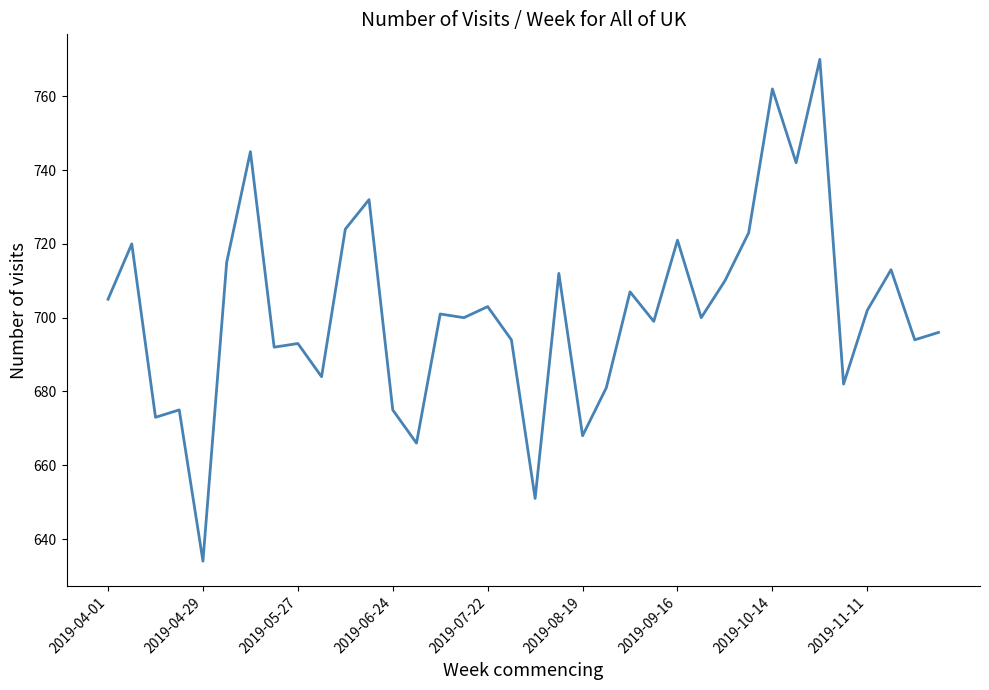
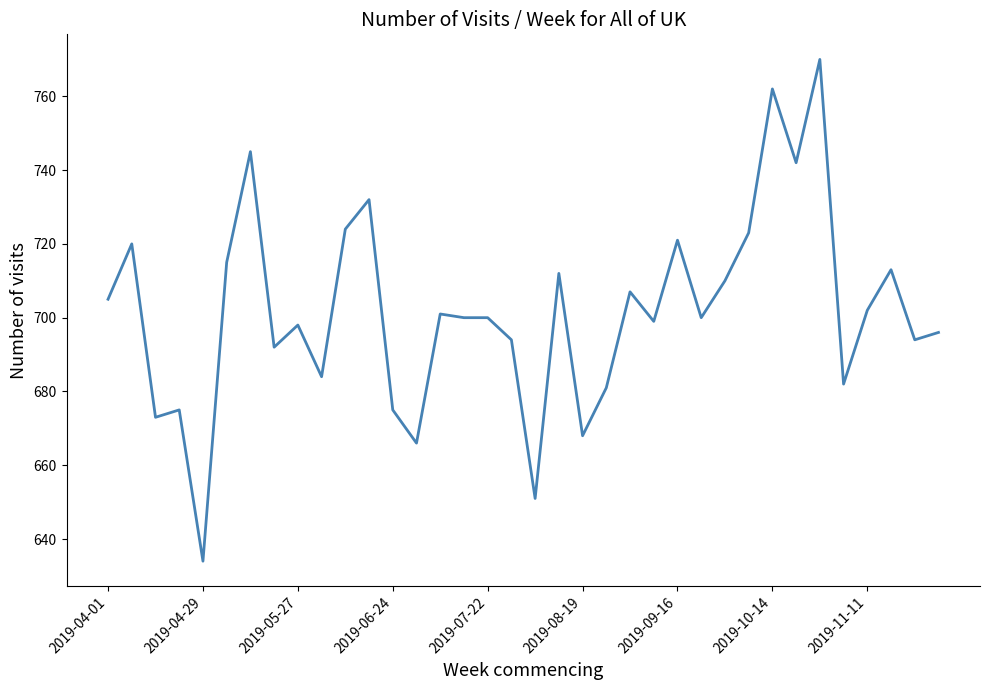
  {
    "2019-04-01": 705,
    "2019-04-29": 634,
-   "2019-05-27": 693,
+   "2019-05-27": 698,
    "2019-06-24": 675,
-   "2019-07-22": 703,
+   "2019-07-22": 700,
    "2019-08-19": 668,
    "2019-09-16": 721,
    "2019-10-14": 762,
    "2019-11-11": 702
  }
